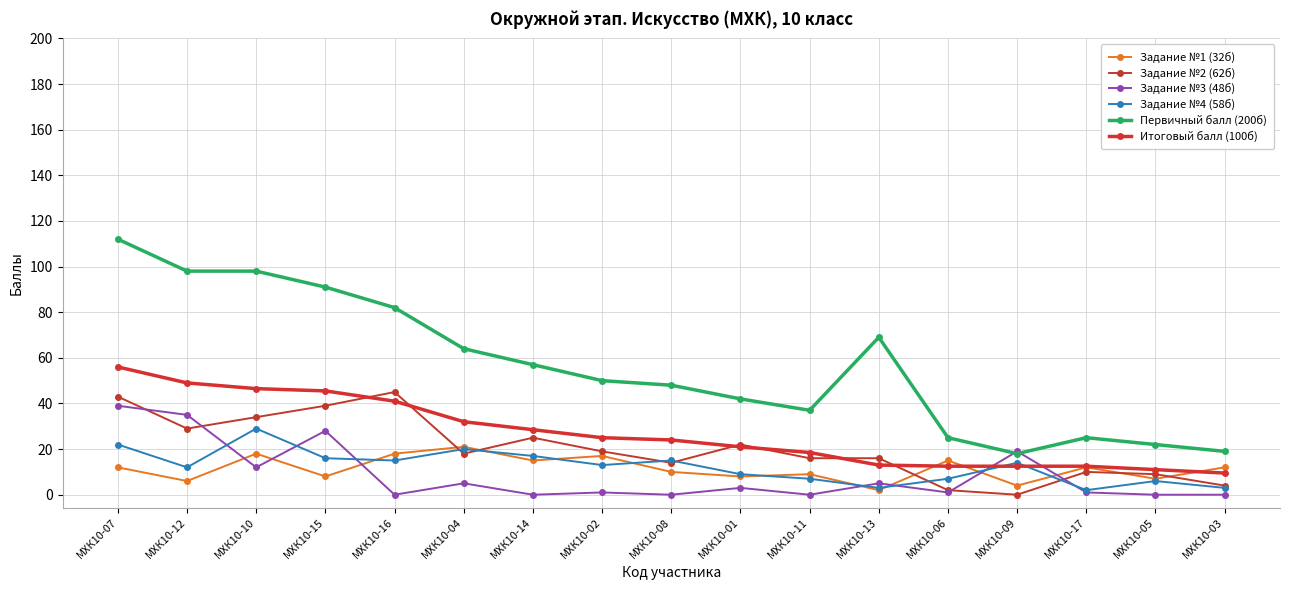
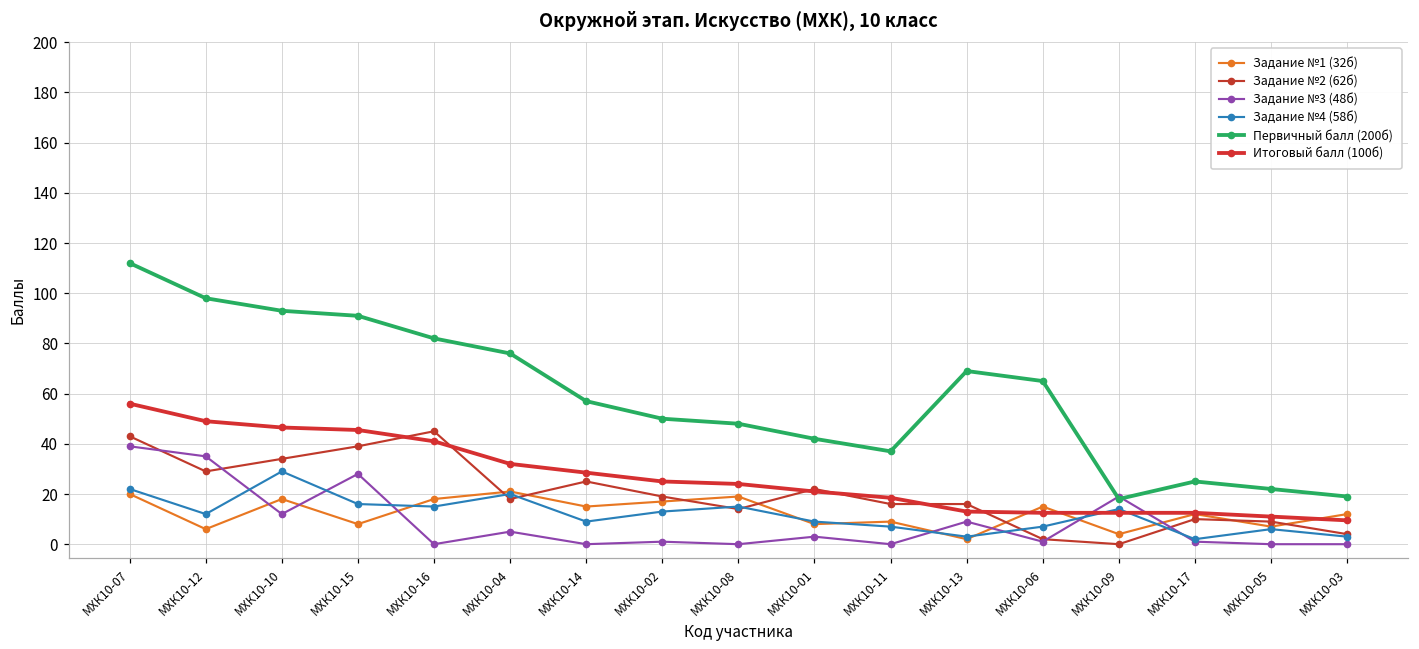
  {
    "Задание №1 (32б)": {
-     "МХК10-07": 12,
+     "МХК10-07": 20,
      "МХК10-12": 6,
      "МХК10-10": 18,
      "МХК10-15": 8,
      "МХК10-16": 18,
      "МХК10-14": 15,
      "МХК10-02": 17,
-     "МХК10-08": 10,
+     "МХК10-08": 19,
      "МХК10-11": 9,
      "МХК10-06": 15,
      "МХК10-09": 4,
      "МХК10-03": 12
    },
    "Задание №3 (48б)": {
      "МХК10-07": 39,
      "МХК10-12": 35,
      "МХК10-10": 12,
      "МХК10-15": 28,
      "МХК10-16": 0,
      "МХК10-04": 5,
      "МХК10-14": 0,
      "МХК10-02": 1,
      "МХК10-08": 0,
      "МХК10-01": 3,
      "МХК10-11": 0,
-     "МХК10-13": 5,
+     "МХК10-13": 9,
      "МХК10-05": 0,
      "МХК10-03": 0
    },
    "Задание №4 (58б)": {
      "МХК10-07": 22,
      "МХК10-12": 12,
      "МХК10-10": 29,
      "МХК10-15": 16,
      "МХК10-16": 15,
-     "МХК10-14": 17,
+     "МХК10-14": 9,
      "МХК10-02": 13,
      "МХК10-11": 7,
      "МХК10-06": 7,
      "МХК10-09": 14
    },
    "Первичный балл (200б)": {
      "МХК10-07": 112,
      "МХК10-12": 98,
-     "МХК10-10": 98,
+     "МХК10-10": 93,
      "МХК10-15": 91,
      "МХК10-16": 82,
-     "МХК10-04": 64,
+     "МХК10-04": 76,
      "МХК10-14": 57,
      "МХК10-02": 50,
      "МХК10-08": 48,
      "МХК10-01": 42,
      "МХК10-11": 37,
      "МХК10-13": 69,
-     "МХК10-06": 25,
+     "МХК10-06": 65,
      "МХК10-17": 25,
      "МХК10-05": 22,
      "МХК10-03": 19
    }
  }
